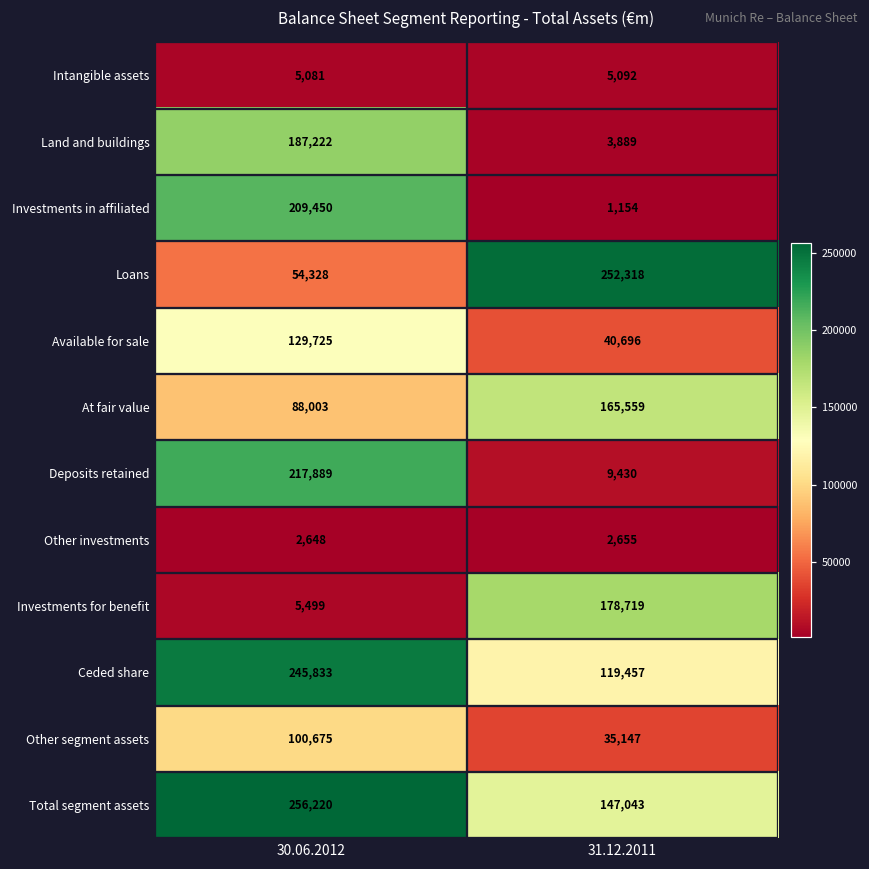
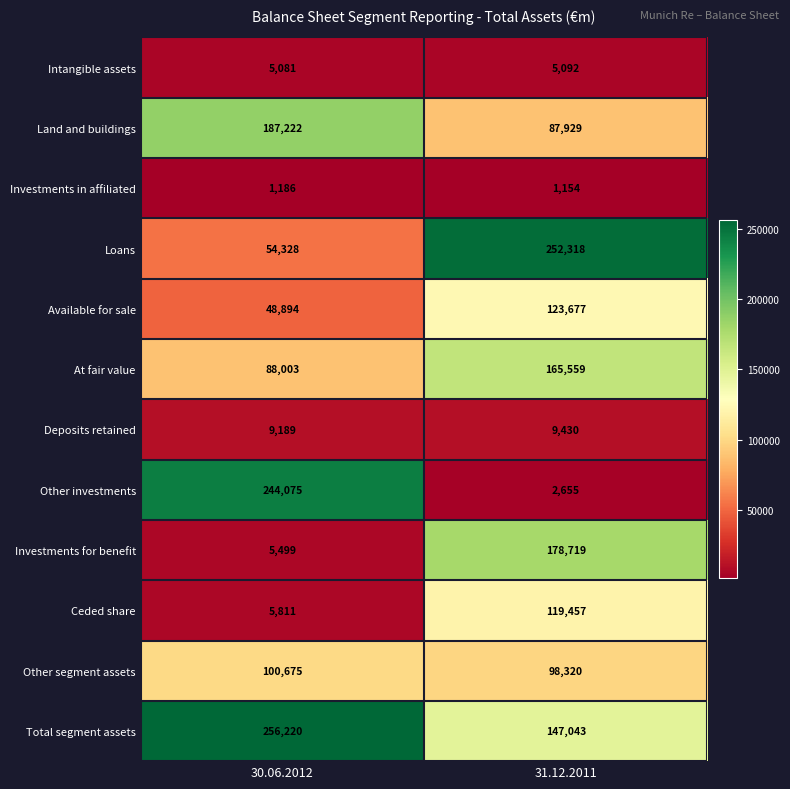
  {
    "Intangible assets": {
      "30.06.2012": "5,081",
      "31.12.2011": "5,092"
    },
    "Land and buildings": {
      "30.06.2012": "187,222",
-     "31.12.2011": "3,889"
+     "31.12.2011": "87,929"
    },
    "Investments in affiliated": {
-     "30.06.2012": "209,450",
+     "30.06.2012": "1,186",
      "31.12.2011": "1,154"
    },
    "Loans": {
      "30.06.2012": "54,328",
      "31.12.2011": "252,318"
    },
    "Available for sale": {
-     "30.06.2012": "129,725",
-     "31.12.2011": "40,696"
+     "30.06.2012": "48,894",
+     "31.12.2011": "123,677"
    },
    "At fair value": {
      "30.06.2012": "88,003",
      "31.12.2011": "165,559"
    },
    "Deposits retained": {
-     "30.06.2012": "217,889",
+     "30.06.2012": "9,189",
      "31.12.2011": "9,430"
    },
    "Other investments": {
-     "30.06.2012": "2,648",
+     "30.06.2012": "244,075",
      "31.12.2011": "2,655"
    },
    "Investments for benefit": {
      "30.06.2012": "5,499",
      "31.12.2011": "178,719"
    },
    "Ceded share": {
-     "30.06.2012": "245,833",
+     "30.06.2012": "5,811",
      "31.12.2011": "119,457"
    },
    "Other segment assets": {
      "30.06.2012": "100,675",
-     "31.12.2011": "35,147"
+     "31.12.2011": "98,320"
    },
    "Total segment assets": {
      "30.06.2012": "256,220",
      "31.12.2011": "147,043"
    }
  }
